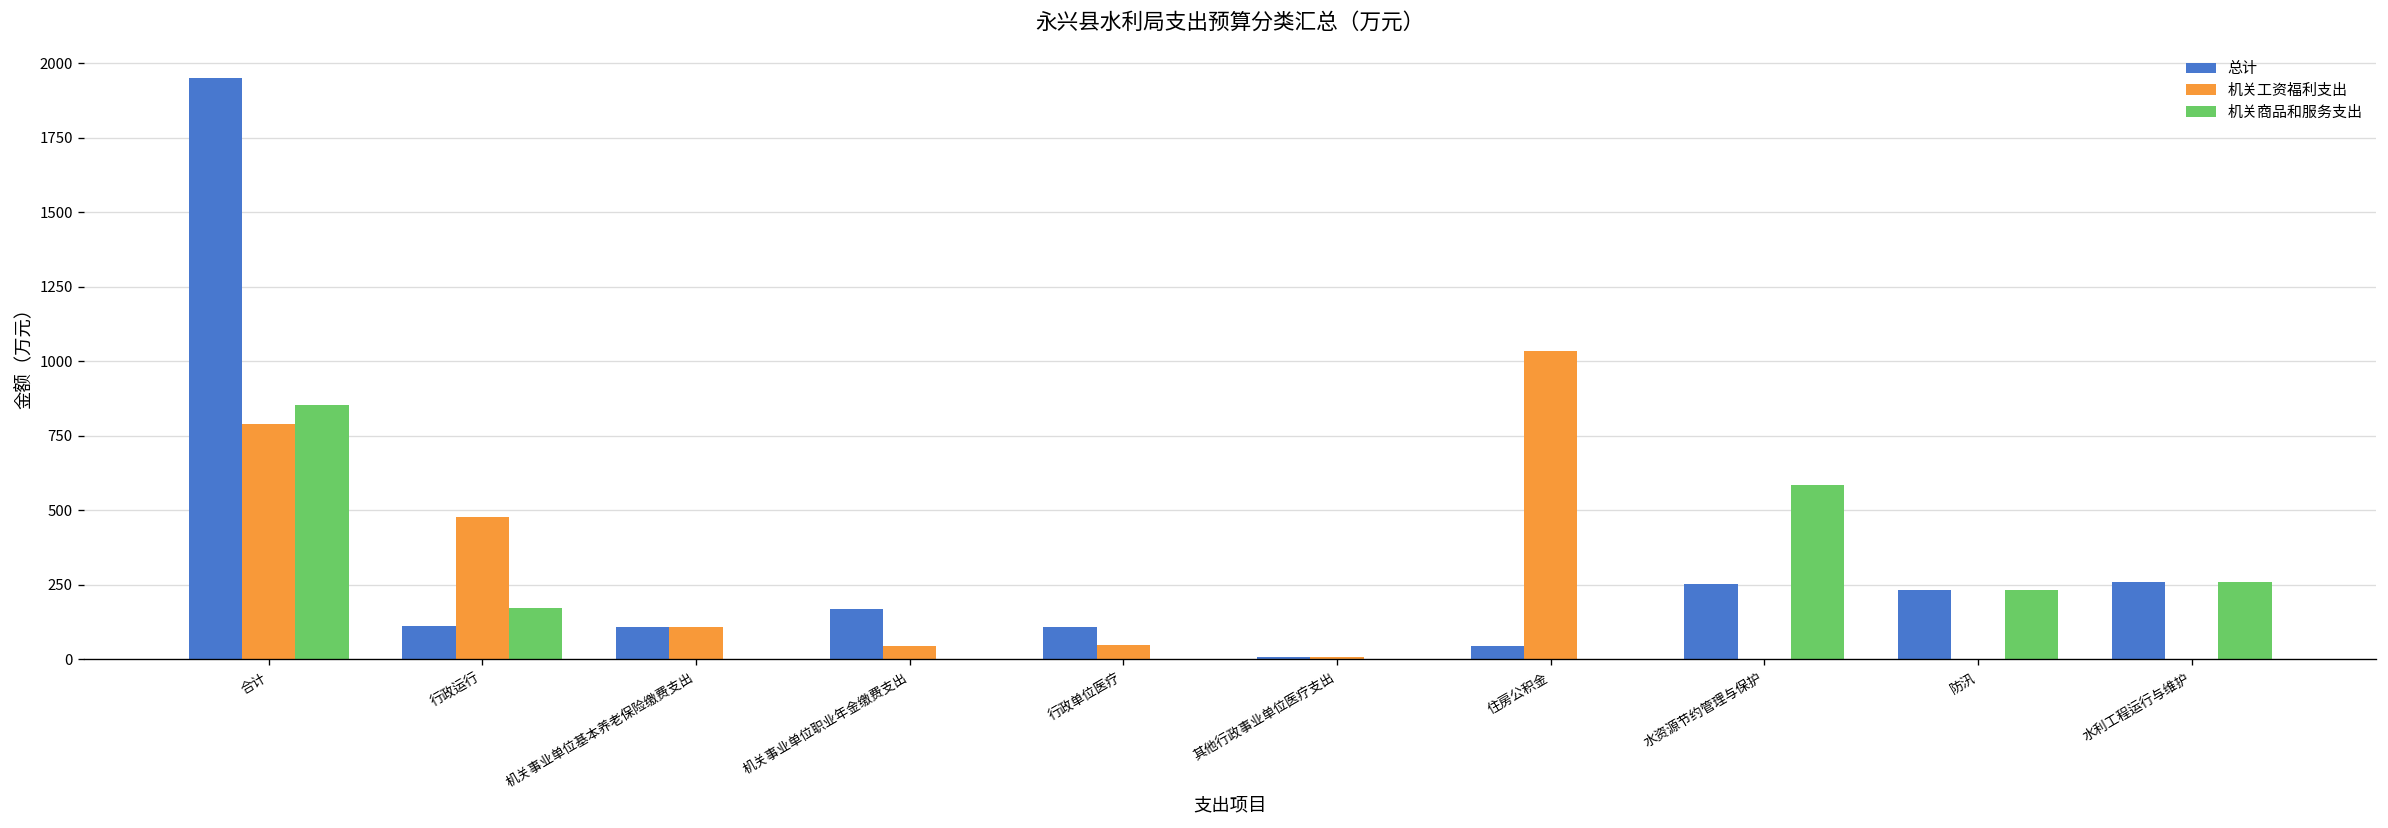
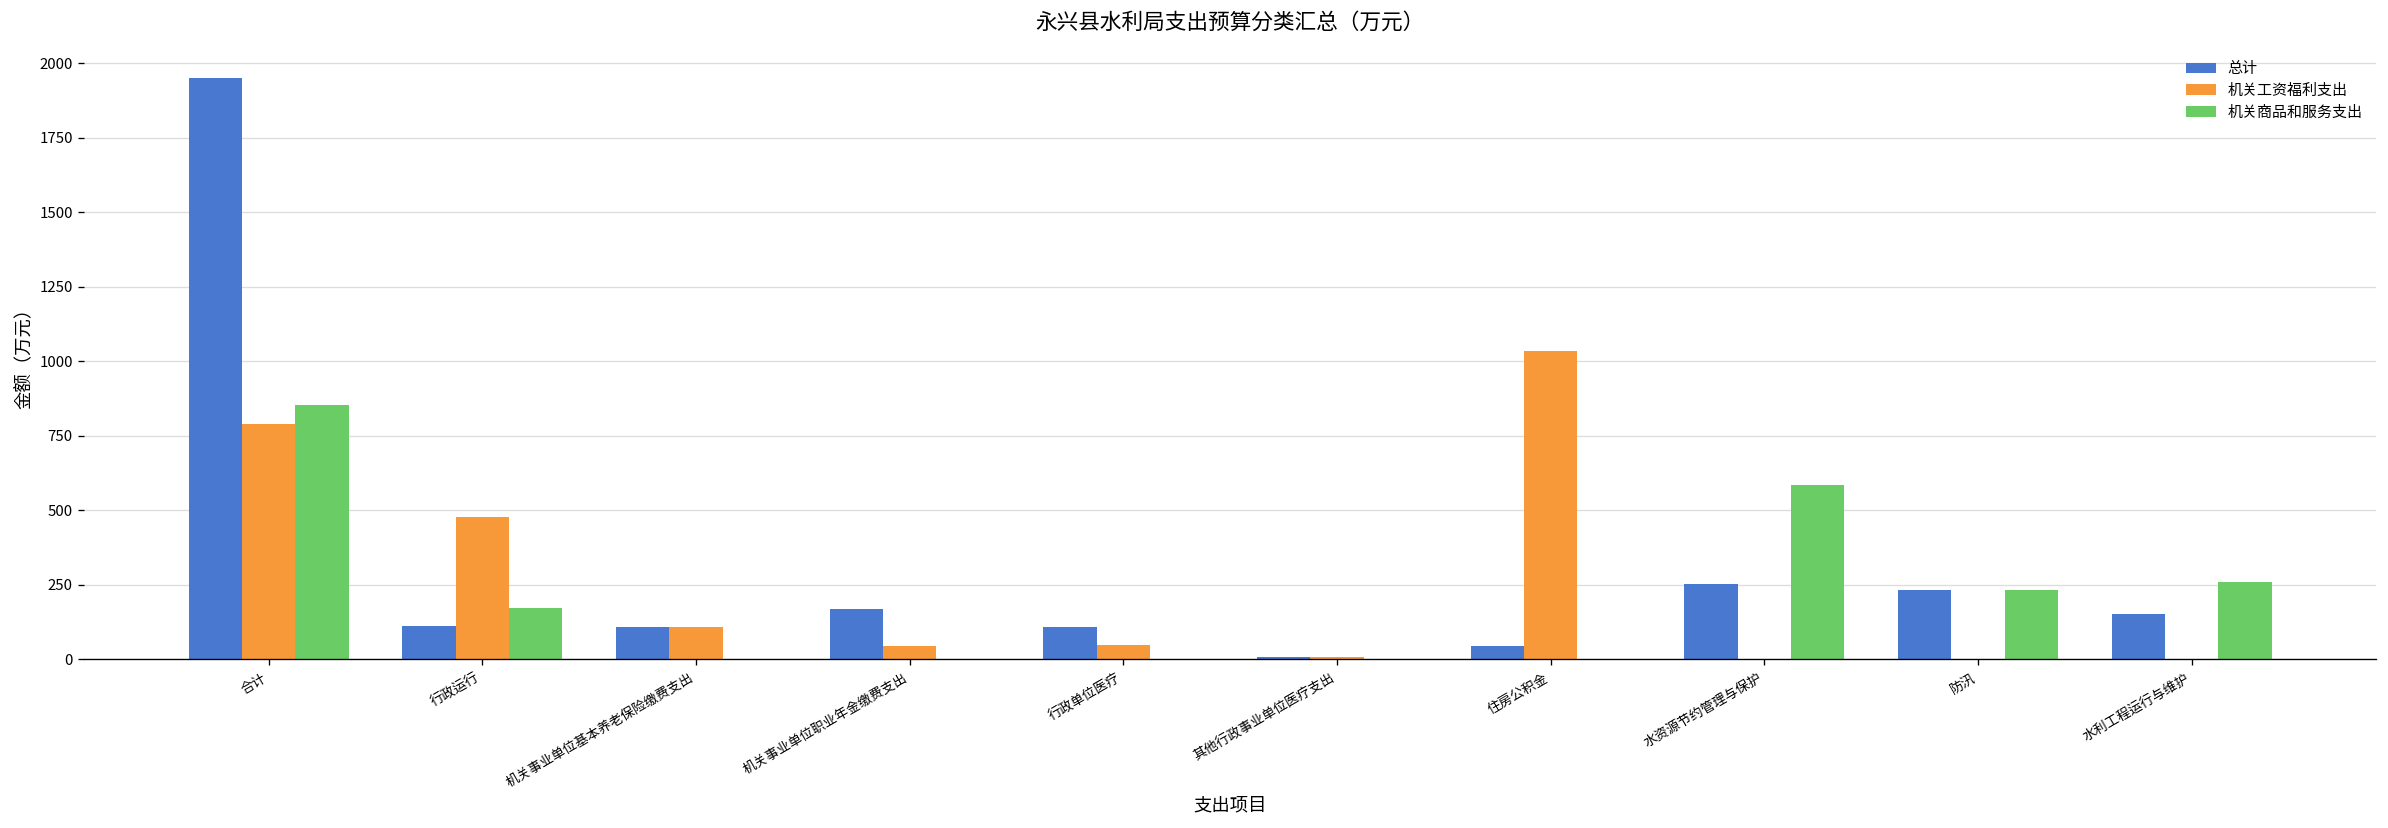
  {
    "总计": {
      "合计": 1950,
      "行政运行": 110,
      "机关事业单位基本养老保险缴费支出": 110,
      "机关事业单位职业年金缴费支出": 170,
      "行政单位医疗": 110,
      "住房公积金": 40,
      "水资源节约管理与保护": 250,
      "防汛": 230,
-     "水利工程运行与维护": 260
+     "水利工程运行与维护": 150
    },
    "机关工资福利支出": {
      "合计": 790,
      "行政运行": 480,
      "机关事业单位基本养老保险缴费支出": 110,
      "机关事业单位职业年金缴费支出": 50,
      "行政单位医疗": 50,
      "住房公积金": 1030,
      "水资源节约管理与保护": 0,
      "防汛": 0,
      "水利工程运行与维护": 0
    },
    "机关商品和服务支出": {
      "合计": 850,
      "行政运行": 170,
      "机关事业单位基本养老保险缴费支出": 0,
      "机关事业单位职业年金缴费支出": 0,
      "行政单位医疗": 0,
      "其他行政事业单位医疗支出": 0,
      "住房公积金": 0,
      "水资源节约管理与保护": 580,
      "防汛": 230,
      "水利工程运行与维护": 260
    }
  }
